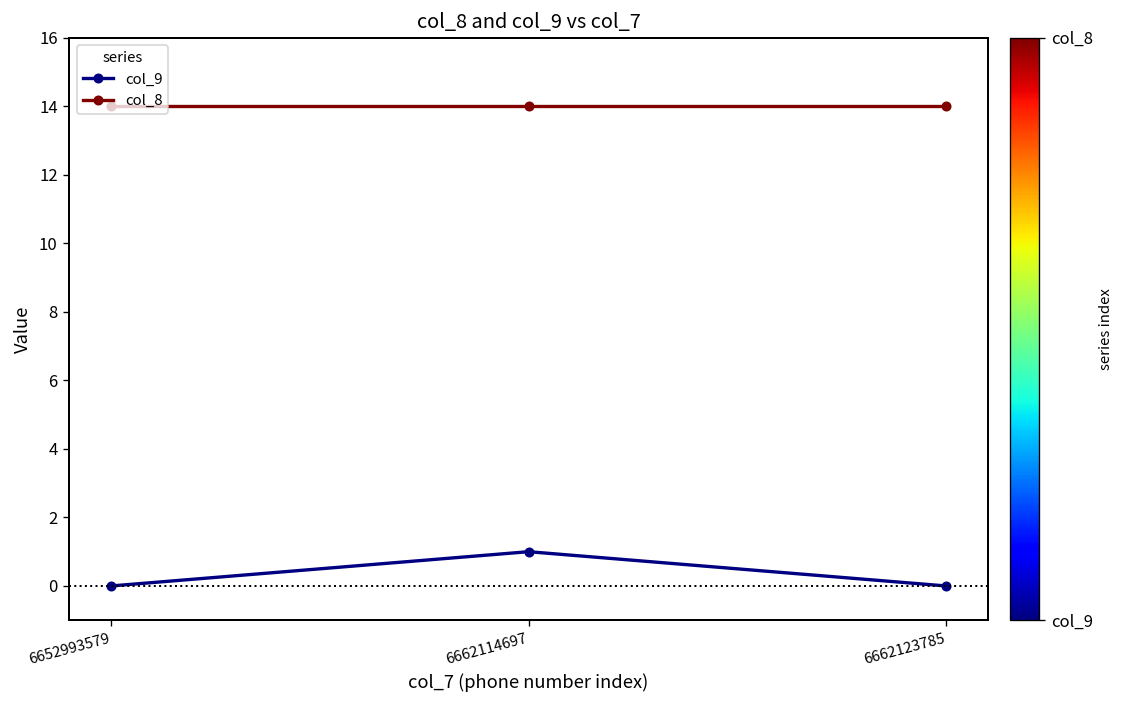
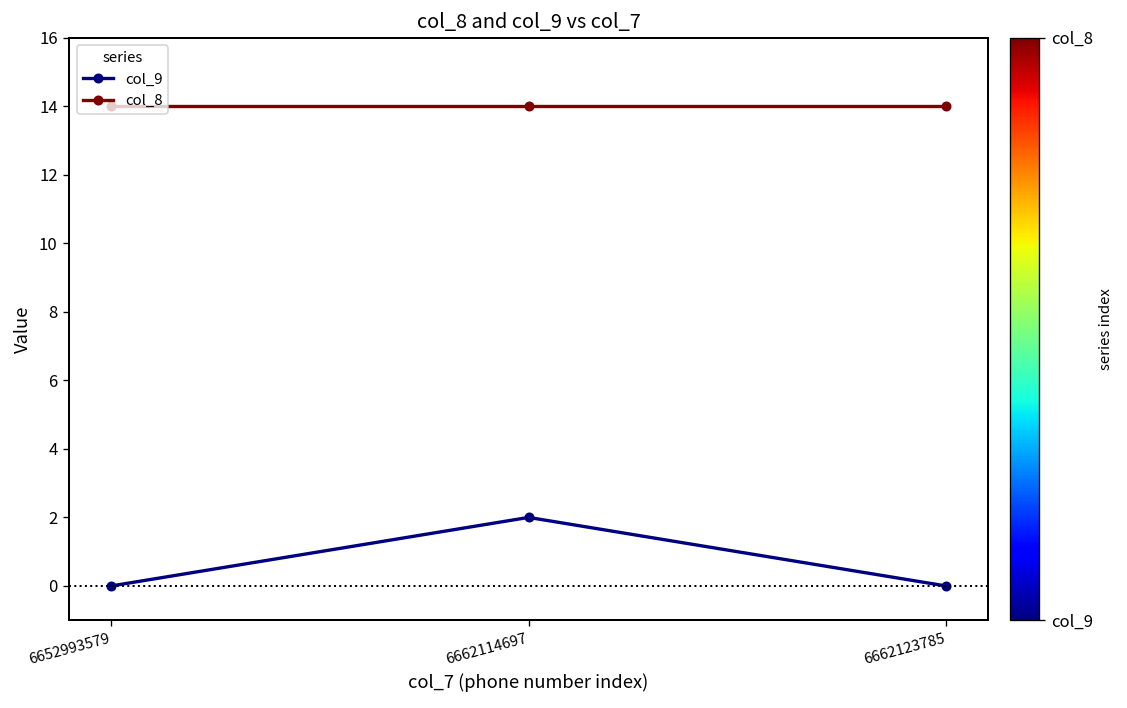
  {
    "col_9": {
      "6652993579": 0,
-     "6662114697": 1,
+     "6662114697": 2,
      "6662123785": 0
    },
    "col_8": {
      "6662114697": 14,
      "6662123785": 14
    }
  }
